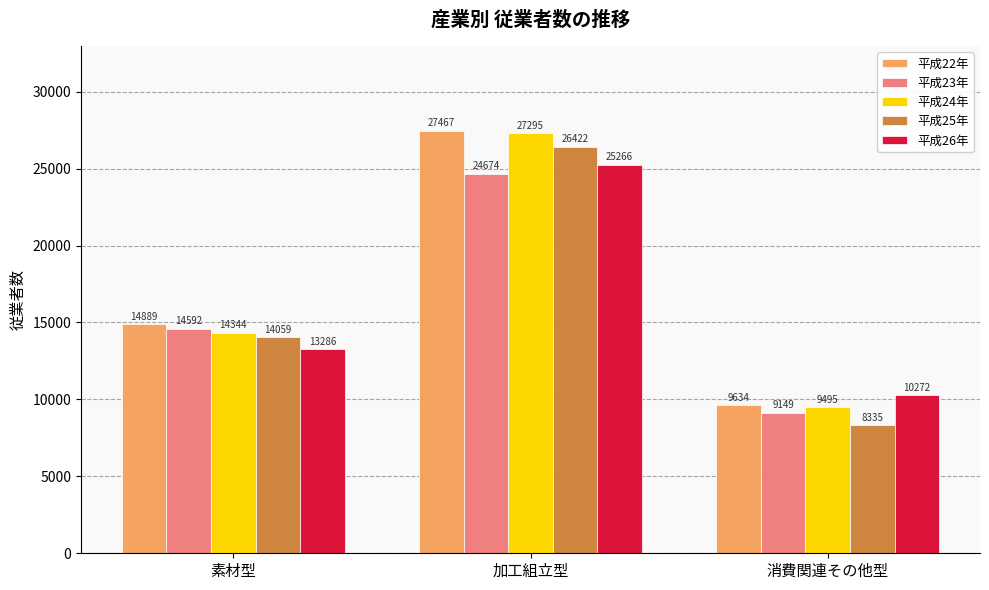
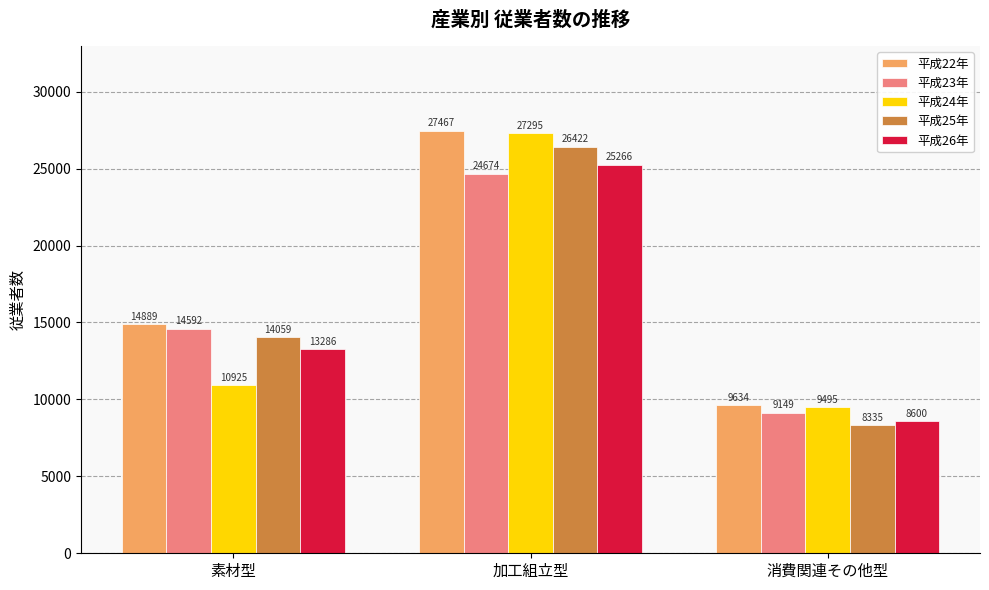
  {
    "平成24年": {
-     "素材型": 14344,
+     "素材型": 10925,
      "加工組立型": 27295,
      "消費関連その他型": 9495
    },
    "平成26年": {
      "素材型": 13286,
      "加工組立型": 25266,
-     "消費関連その他型": 10272
+     "消費関連その他型": 8600
    }
  }
